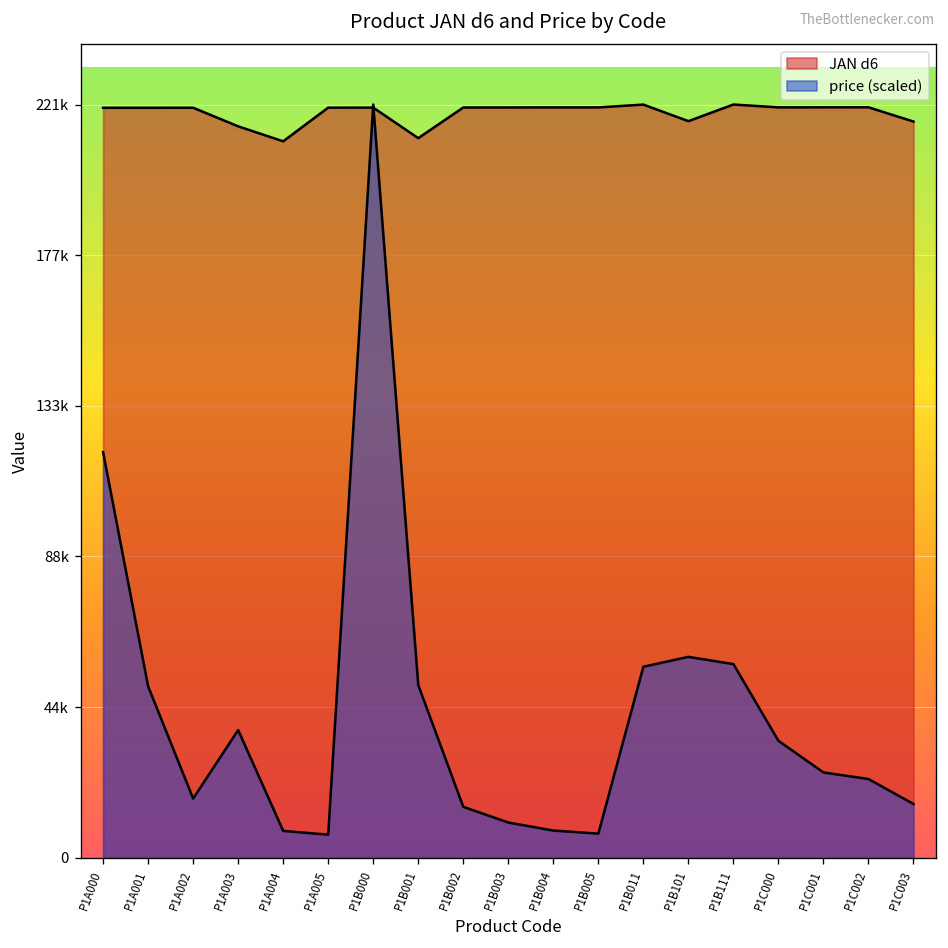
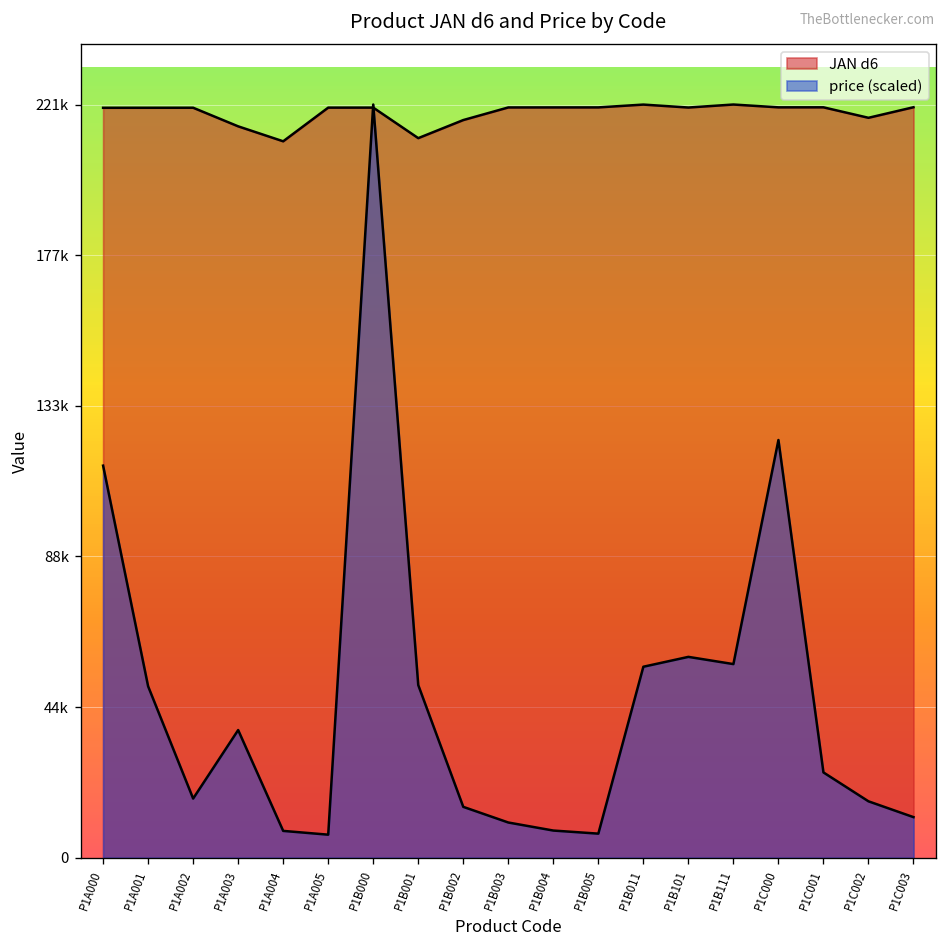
  {
    "JAN d6": {
      "P1A000": 221000,
      "P1A001": 221000,
      "P1A002": 221000,
      "P1A003": 215000,
      "P1A004": 211000,
      "P1A005": 221000,
      "P1B000": 221000,
      "P1B001": 212000,
-     "P1B002": 221000,
+     "P1B002": 217000,
      "P1B003": 221000,
      "P1B004": 221000,
      "P1B005": 221000,
      "P1B011": 222000,
-     "P1B101": 217000,
+     "P1B101": 221000,
      "P1B111": 222000,
      "P1C000": 221000,
      "P1C001": 221000,
-     "P1C002": 221000,
-     "P1C003": 217000
+     "P1C002": 218000,
+     "P1C003": 221000
    },
    "price (scaled)": {
-     "P1A000": 119000,
+     "P1A000": 115000,
      "P1A001": 50000,
      "P1A002": 17000,
      "P1A003": 38000,
      "P1A004": 8000,
      "P1A005": 7000,
      "P1B000": 222000,
      "P1B001": 51000,
      "P1B002": 15000,
      "P1B003": 10000,
      "P1B004": 8000,
      "P1B005": 7000,
      "P1B011": 56000,
      "P1B101": 59000,
      "P1B111": 57000,
-     "P1C000": 34000,
+     "P1C000": 123000,
      "P1C001": 25000,
-     "P1C002": 23000,
-     "P1C003": 16000
+     "P1C002": 17000,
+     "P1C003": 12000
    }
  }
